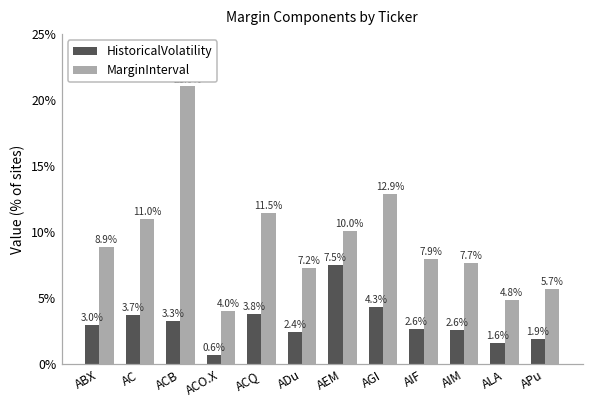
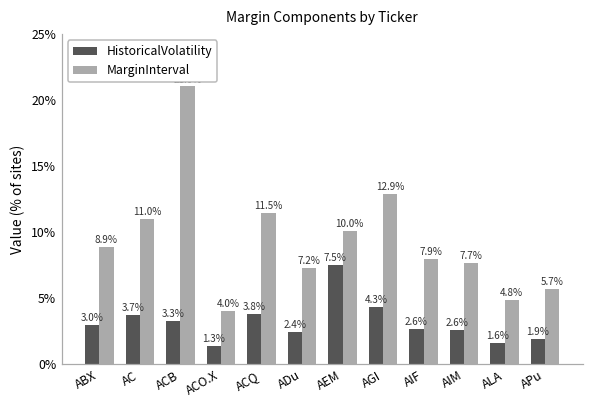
  {
    "HistoricalVolatility": {
      "ABX": "3.0%",
      "AC": "3.7%",
      "ACB": "3.3%",
-     "ACO.X": "0.6%",
+     "ACO.X": "1.3%",
      "ACQ": "3.8%",
      "ADu": "2.4%",
      "AEM": "7.5%",
      "AGI": "4.3%",
      "AIF": "2.6%",
      "AIM": "2.6%",
      "ALA": "1.6%",
      "APu": "1.9%"
    },
    "MarginInterval": {
      "ABX": "8.9%",
      "AC": "11.0%",
      "ACO.X": "4.0%",
      "ACQ": "11.5%",
      "ADu": "7.2%",
      "AEM": "10.0%",
      "AGI": "12.9%",
      "AIF": "7.9%",
      "AIM": "7.7%",
      "ALA": "4.8%",
      "APu": "5.7%"
    }
  }
